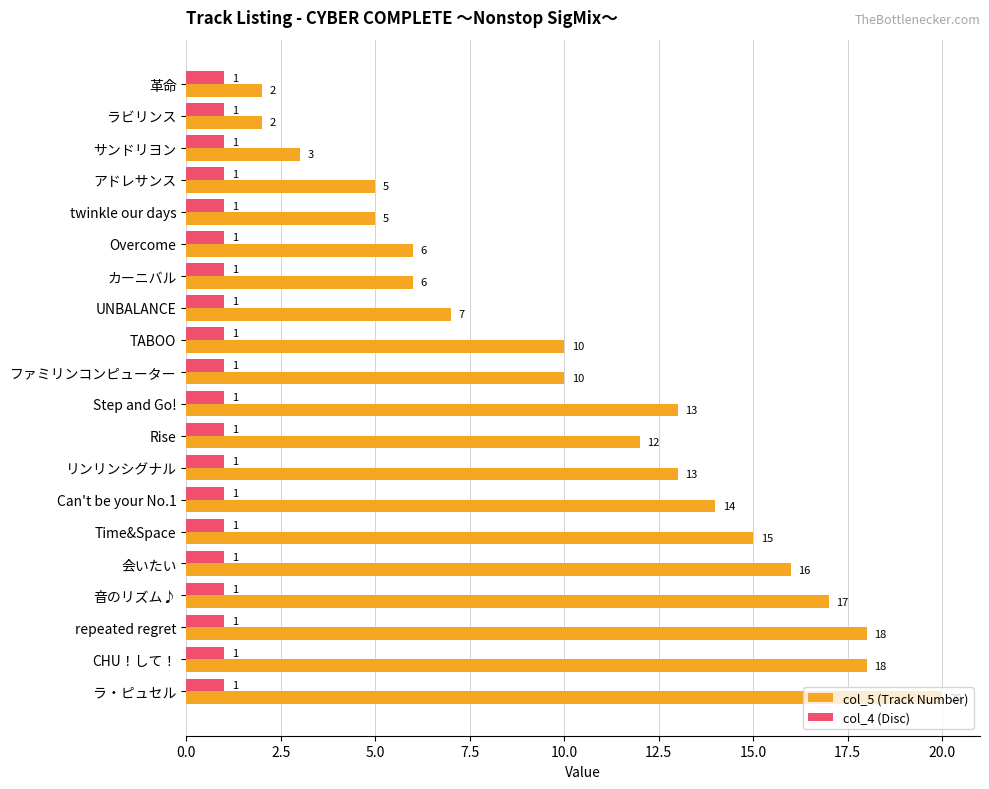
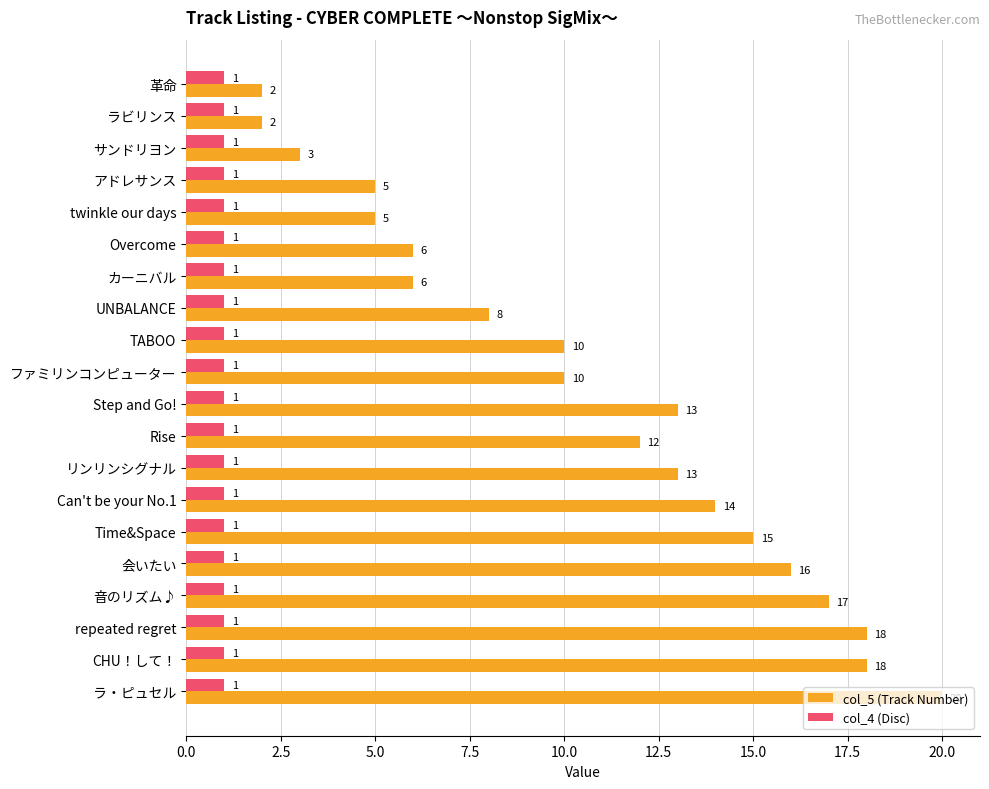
  {
    "col_5 (Track Number)": {
      "革命": 2,
      "ラビリンス": 2,
      "サンドリヨン": 3,
      "アドレサンス": 5,
      "twinkle our days": 5,
      "Overcome": 6,
      "カーニバル": 6,
-     "UNBALANCE": 7,
+     "UNBALANCE": 8,
      "TABOO": 10,
      "ファミリンコンピューター": 10,
      "Step and Go!": 13,
      "Rise": 12,
      "リンリンシグナル": 13,
      "Can't be your No.1": 14,
      "Time&Space": 15,
      "会いたい": 16,
      "音のリズム♪": 17,
      "repeated regret": 18,
      "CHU！して！": 18
    },
    "col_4 (Disc)": {
      "革命": 1,
      "ラビリンス": 1,
      "サンドリヨン": 1,
      "アドレサンス": 1,
      "twinkle our days": 1,
      "Overcome": 1,
      "カーニバル": 1,
      "UNBALANCE": 1,
      "TABOO": 1,
      "ファミリンコンピューター": 1,
      "Step and Go!": 1,
      "Rise": 1,
      "リンリンシグナル": 1,
      "Can't be your No.1": 1,
      "Time&Space": 1,
      "会いたい": 1,
      "音のリズム♪": 1,
      "repeated regret": 1,
      "CHU！して！": 1,
      "ラ・ピュセル": 1
    }
  }
